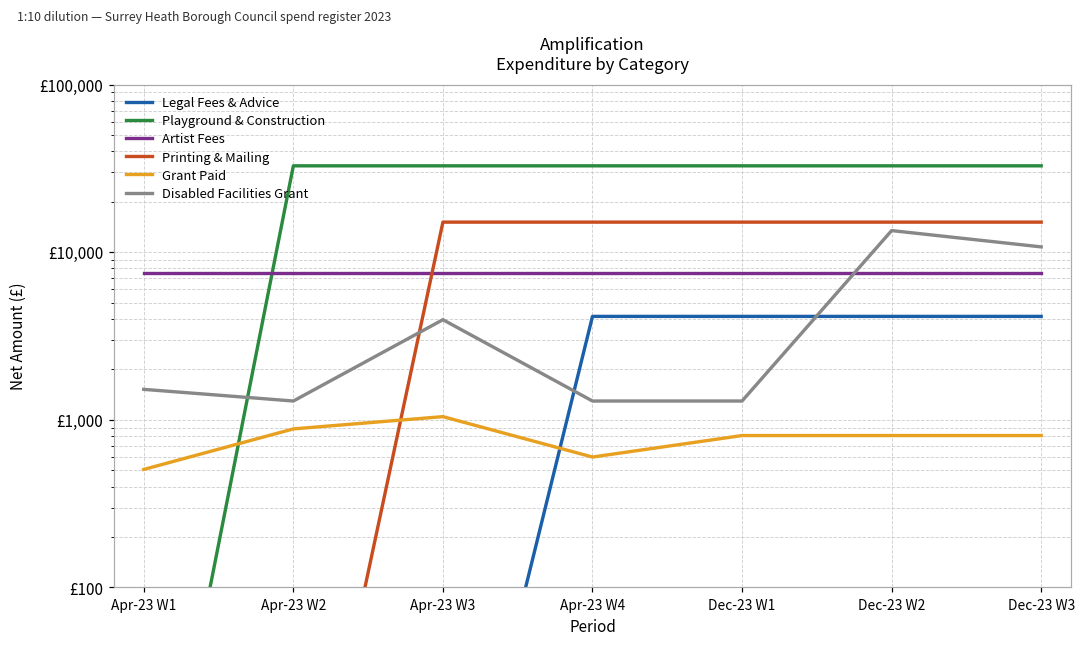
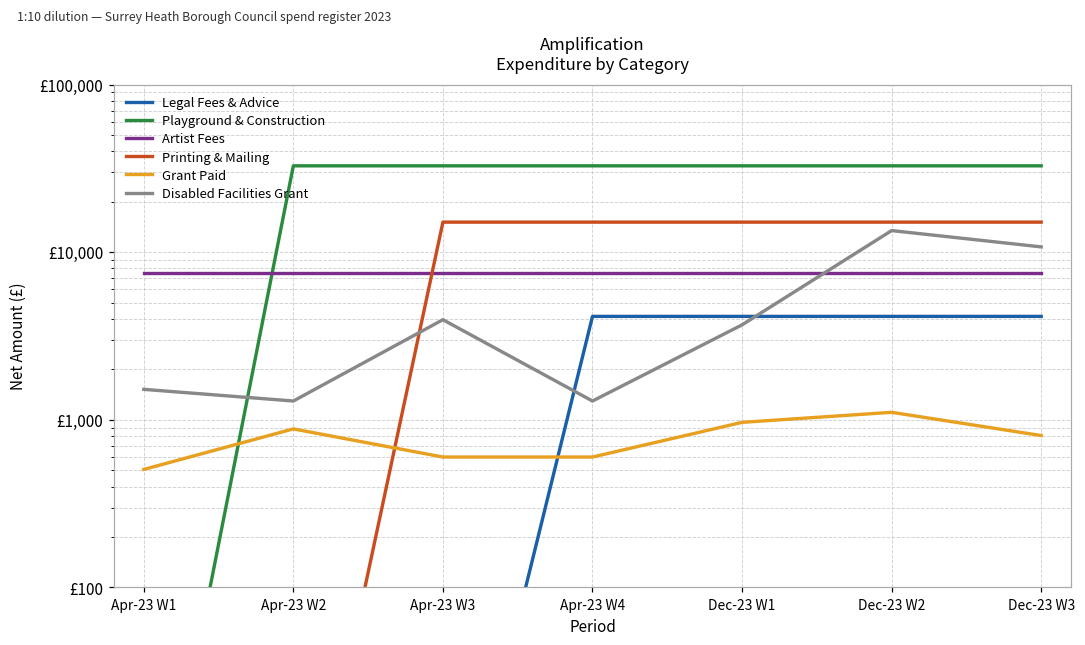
  {
    "Legal Fees & Advice": {
      "Apr-23 W4": "£4,100",
      "Dec-23 W1": "£4,100",
      "Dec-23 W2": "£4,100",
      "Dec-23 W3": "£4,100"
    },
    "Playground & Construction": {
      "Apr-23 W2": "£33,000",
      "Apr-23 W3": "£33,000",
      "Apr-23 W4": "£33,000",
      "Dec-23 W1": "£33,000",
      "Dec-23 W2": "£33,000",
      "Dec-23 W3": "£33,000"
    },
    "Artist Fees": {
      "Apr-23 W1": "£7,000",
      "Apr-23 W2": "£7,000",
      "Apr-23 W3": "£7,000",
      "Apr-23 W4": "£7,000",
      "Dec-23 W1": "£7,000",
      "Dec-23 W2": "£7,000",
      "Dec-23 W3": "£7,000"
    },
    "Printing & Mailing": {
      "Apr-23 W3": "£15,000",
      "Apr-23 W4": "£15,000",
      "Dec-23 W1": "£15,000",
      "Dec-23 W2": "£15,000",
      "Dec-23 W3": "£15,000"
    },
    "Grant Paid": {
      "Apr-23 W1": "£510",
      "Apr-23 W2": "£900",
-     "Apr-23 W3": "£1,000",
+     "Apr-23 W3": "£600",
      "Apr-23 W4": "£600",
-     "Dec-23 W1": "£800",
-     "Dec-23 W2": "£800",
+     "Dec-23 W1": "£1,000",
+     "Dec-23 W2": "£1,100",
      "Dec-23 W3": "£800"
    },
    "Disabled Facilities Grant": {
      "Apr-23 W1": "£1,500",
      "Apr-23 W2": "£1,300",
      "Apr-23 W3": "£4,000",
      "Apr-23 W4": "£1,300",
-     "Dec-23 W1": "£1,300",
+     "Dec-23 W1": "£3,700",
      "Dec-23 W2": "£13,000",
      "Dec-23 W3": "£11,000"
    }
  }
